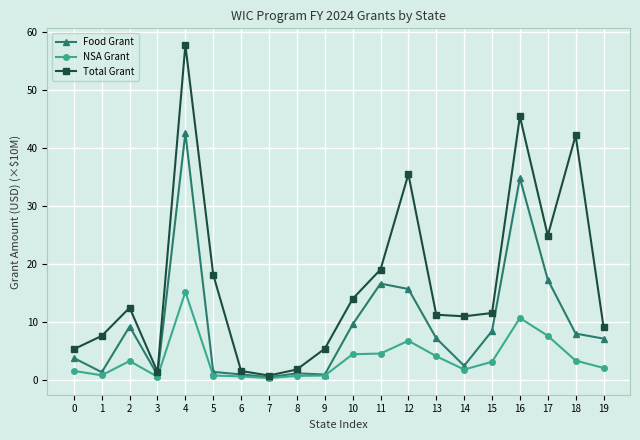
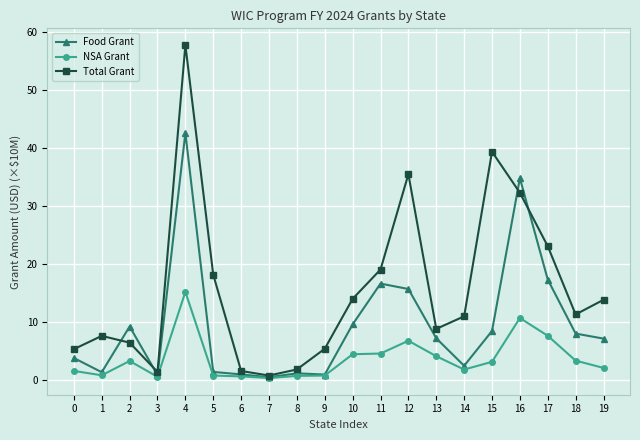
  {
    "Total Grant": {
      "0": 5,
      "1": 8,
-     "2": 12,
+     "2": 6,
      "3": 1,
      "4": 58,
      "5": 18,
      "6": 2,
      "8": 2,
      "9": 5,
      "10": 14,
      "11": 19,
      "12": 35,
-     "13": 11,
+     "13": 9,
      "14": 11,
-     "15": 12,
-     "16": 45,
-     "17": 25,
-     "18": 42,
-     "19": 9
+     "15": 39,
+     "16": 32,
+     "17": 23,
+     "18": 11,
+     "19": 14
    }
  }
